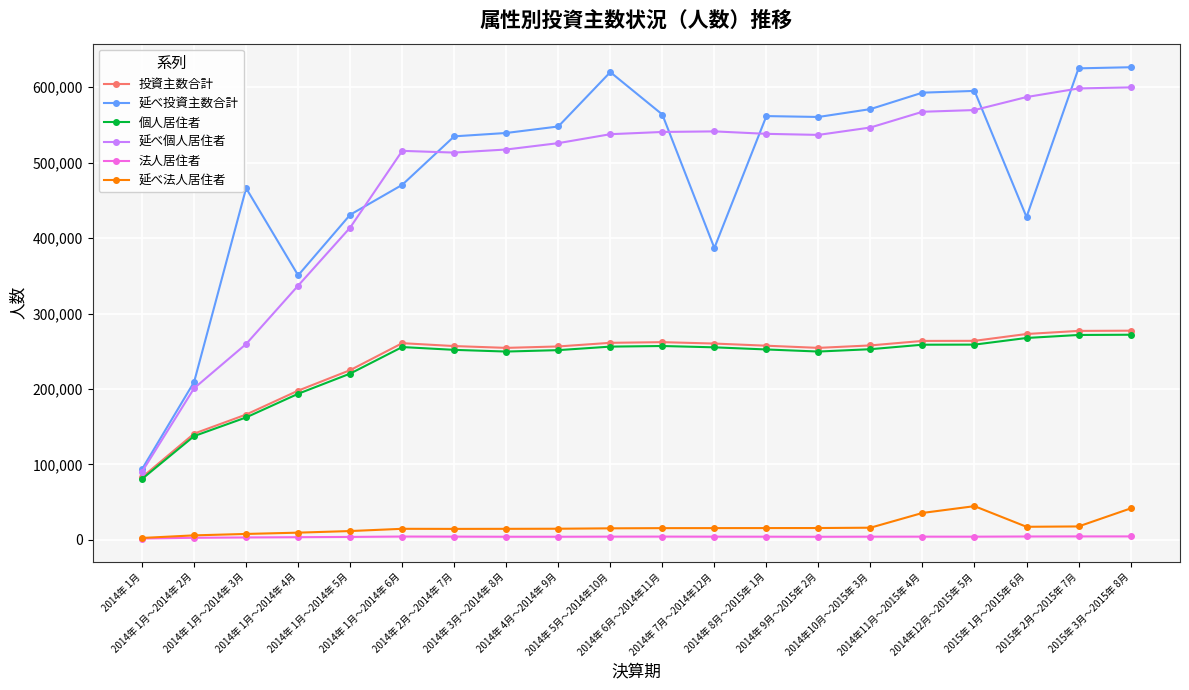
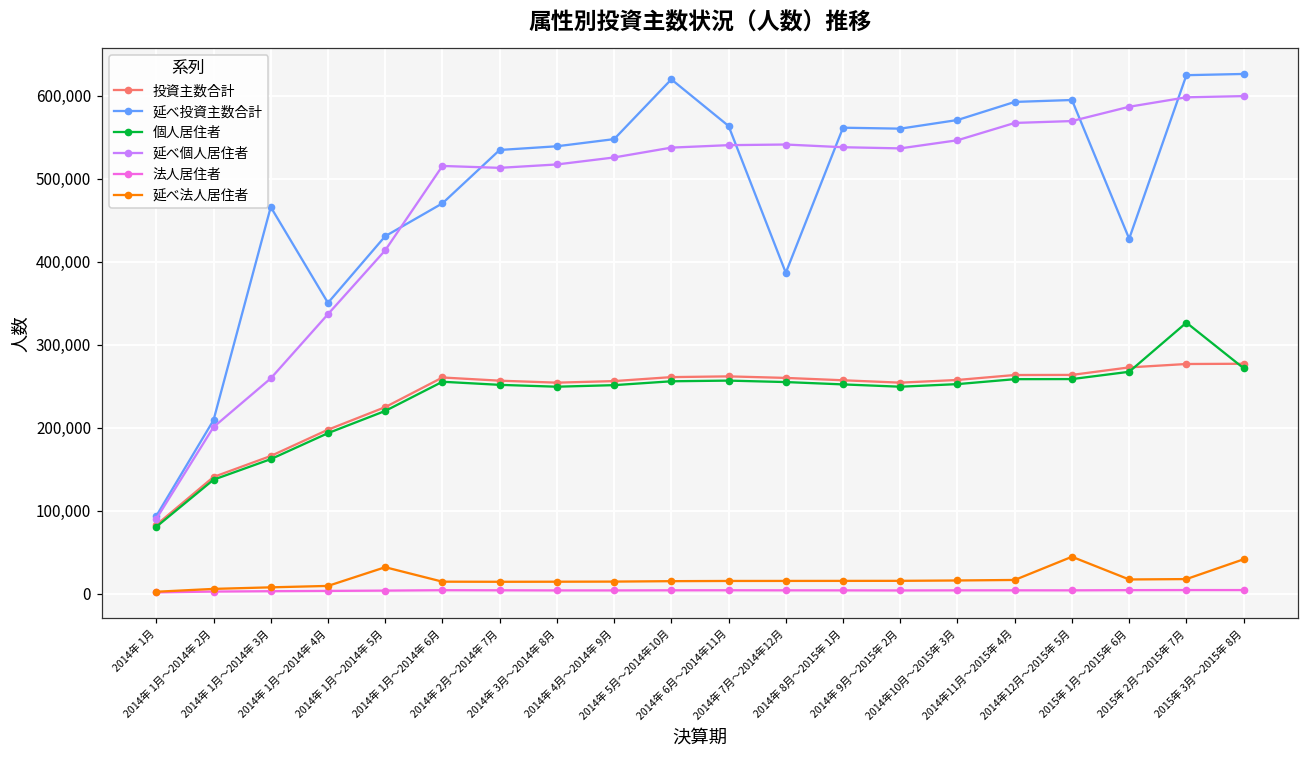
  {
    "投資主数合計": {
      "2014年 1月～2014年 3月": "170,000",
      "2014年 1月～2014年 4月": "200,000",
      "2014年 1月～2014年 5月": "220,000",
      "2014年 1月～2014年 6月": "260,000",
      "2014年 2月～2014年 7月": "260,000",
      "2014年 3月～2014年 8月": "250,000",
      "2014年 4月～2014年 9月": "260,000",
      "2014年 5月～2014年10月": "260,000",
      "2014年 6月～2014年11月": "260,000",
      "2014年 7月～2014年12月": "260,000",
      "2014年 8月～2015年 1月": "260,000",
      "2014年 9月～2015年 2月": "250,000",
      "2014年10月～2015年 3月": "260,000",
      "2014年11月～2015年 4月": "260,000",
      "2014年12月～2015年 5月": "260,000",
      "2015年 1月～2015年 6月": "270,000",
      "2015年 2月～2015年 7月": "280,000",
      "2015年 3月～2015年 8月": "280,000"
    },
    "延べ投資主数合計": {
      "2014年 1月": "90,000",
      "2014年 1月～2014年 2月": "210,000",
      "2014年 1月～2014年 3月": "470,000",
      "2014年 1月～2014年 4月": "350,000",
      "2014年 1月～2014年 5月": "430,000",
      "2014年 1月～2014年 6月": "470,000",
      "2014年 2月～2014年 7月": "530,000",
      "2014年 3月～2014年 8月": "540,000",
      "2014年 4月～2014年 9月": "550,000",
      "2014年 5月～2014年10月": "620,000",
      "2014年 6月～2014年11月": "560,000",
      "2014年 7月～2014年12月": "390,000",
      "2014年 8月～2015年 1月": "560,000",
      "2014年 9月～2015年 2月": "560,000",
      "2014年10月～2015年 3月": "570,000",
      "2014年11月～2015年 4月": "590,000",
      "2014年12月～2015年 5月": "590,000",
      "2015年 1月～2015年 6月": "430,000",
      "2015年 2月～2015年 7月": "620,000",
      "2015年 3月～2015年 8月": "630,000"
    },
    "個人居住者": {
      "2014年 1月～2014年 3月": "160,000",
      "2014年 1月～2014年 4月": "190,000",
      "2014年 1月～2014年 5月": "220,000",
      "2014年 1月～2014年 6月": "260,000",
      "2014年 2月～2014年 7月": "250,000",
      "2014年 3月～2014年 8月": "250,000",
      "2014年 4月～2014年 9月": "250,000",
      "2014年 5月～2014年10月": "260,000",
      "2014年 6月～2014年11月": "260,000",
      "2014年 7月～2014年12月": "260,000",
      "2014年 8月～2015年 1月": "250,000",
      "2014年 9月～2015年 2月": "250,000",
      "2014年10月～2015年 3月": "250,000",
      "2014年11月～2015年 4月": "260,000",
      "2014年12月～2015年 5月": "260,000",
      "2015年 1月～2015年 6月": "270,000",
-     "2015年 2月～2015年 7月": "270,000",
+     "2015年 2月～2015年 7月": "330,000",
      "2015年 3月～2015年 8月": "270,000"
    },
    "延べ法人居住者": {
      "2014年 1月～2014年 3月": "10,000",
      "2014年 1月～2014年 4月": "10,000",
-     "2014年 1月～2014年 5月": "10,000",
+     "2014年 1月～2014年 5月": "30,000",
      "2014年 1月～2014年 6月": "10,000",
      "2014年 2月～2014年 7月": "10,000",
      "2014年 3月～2014年 8月": "10,000",
      "2014年 4月～2014年 9月": "10,000",
      "2014年 5月～2014年10月": "20,000",
      "2014年 6月～2014年11月": "20,000",
      "2014年 7月～2014年12月": "20,000",
      "2014年 8月～2015年 1月": "20,000",
      "2014年 9月～2015年 2月": "20,000",
      "2014年10月～2015年 3月": "20,000",
-     "2014年11月～2015年 4月": "40,000",
+     "2014年11月～2015年 4月": "20,000",
      "2014年12月～2015年 5月": "40,000",
      "2015年 1月～2015年 6月": "20,000",
      "2015年 2月～2015年 7月": "20,000",
      "2015年 3月～2015年 8月": "40,000"
    }
  }
